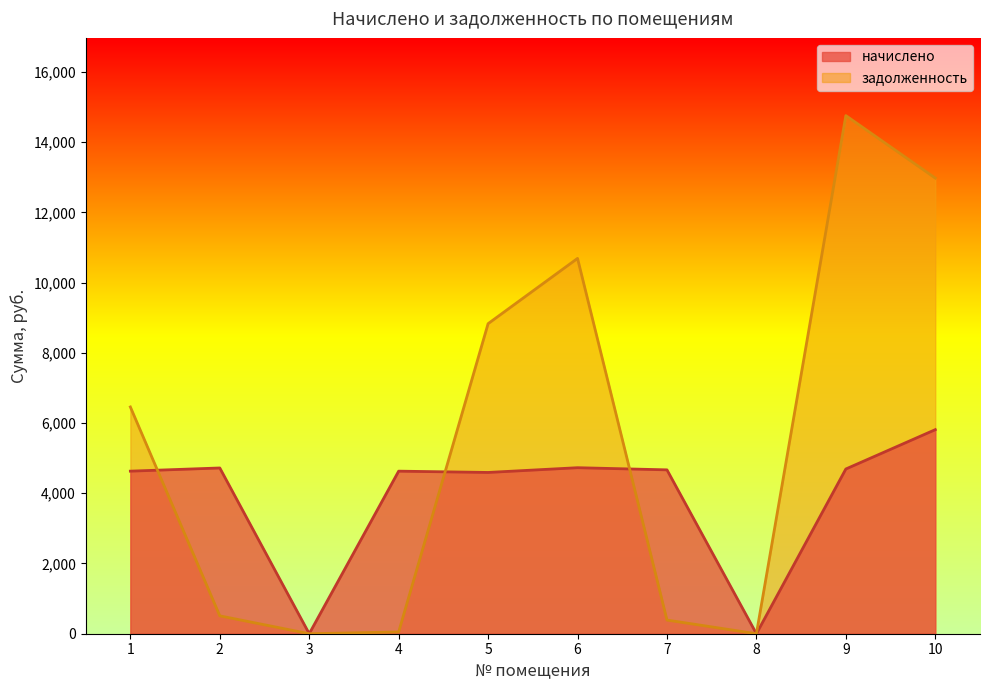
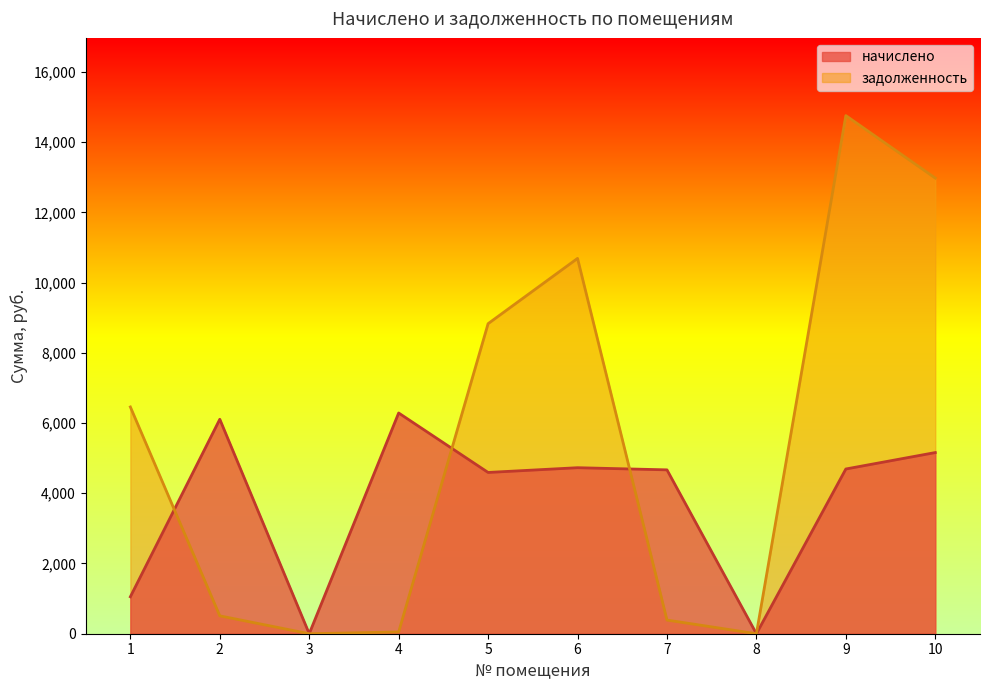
  {
    "начислено": {
-     "1": "4,600",
-     "2": "4,700",
-     "4": "4,600",
+     "1": "1,100",
+     "2": "6,100",
+     "4": "6,300",
      "5": "4,600",
      "6": "4,700",
      "7": "4,700",
      "9": "4,700",
-     "10": "5,800"
+     "10": "5,200"
    },
    "задолженность": {
      "1": "6,500",
      "2": "500",
      "4": "100",
      "5": "8,800",
      "6": "10,700",
      "7": "400",
      "9": "14,800",
      "10": "13,000"
    }
  }
